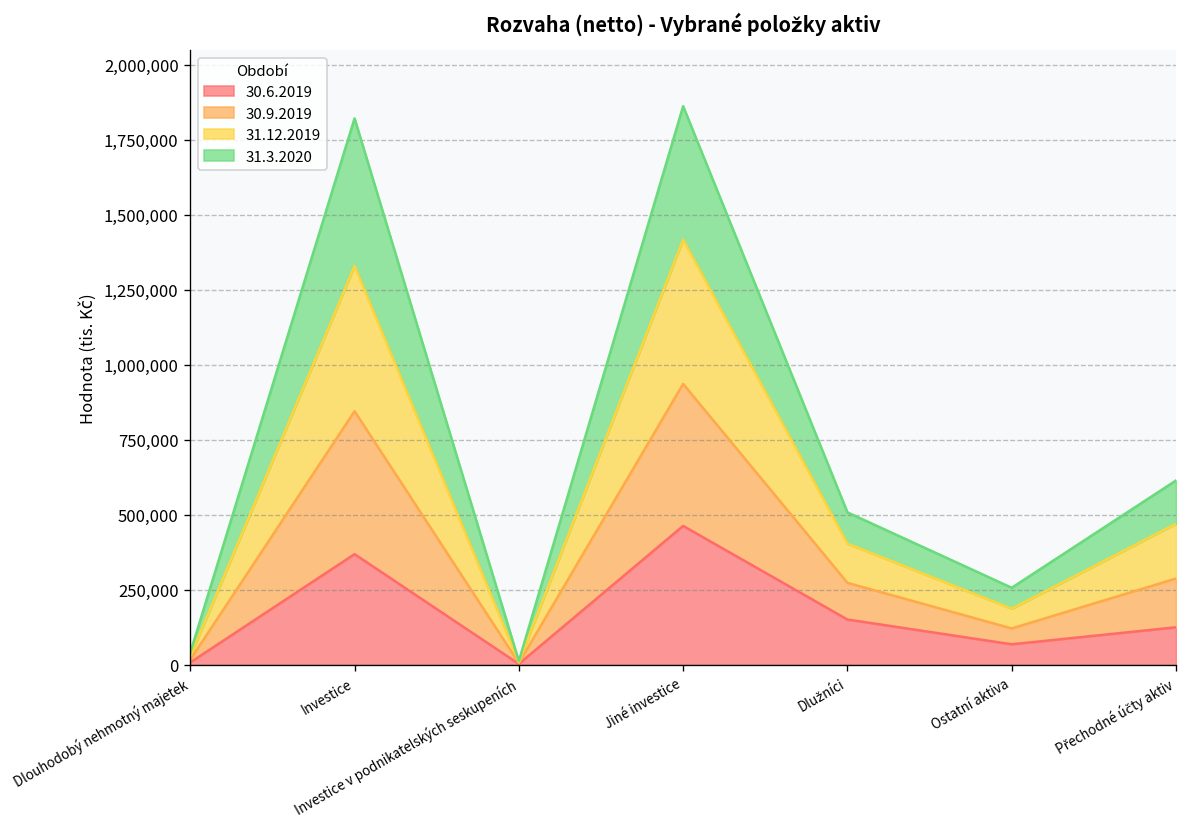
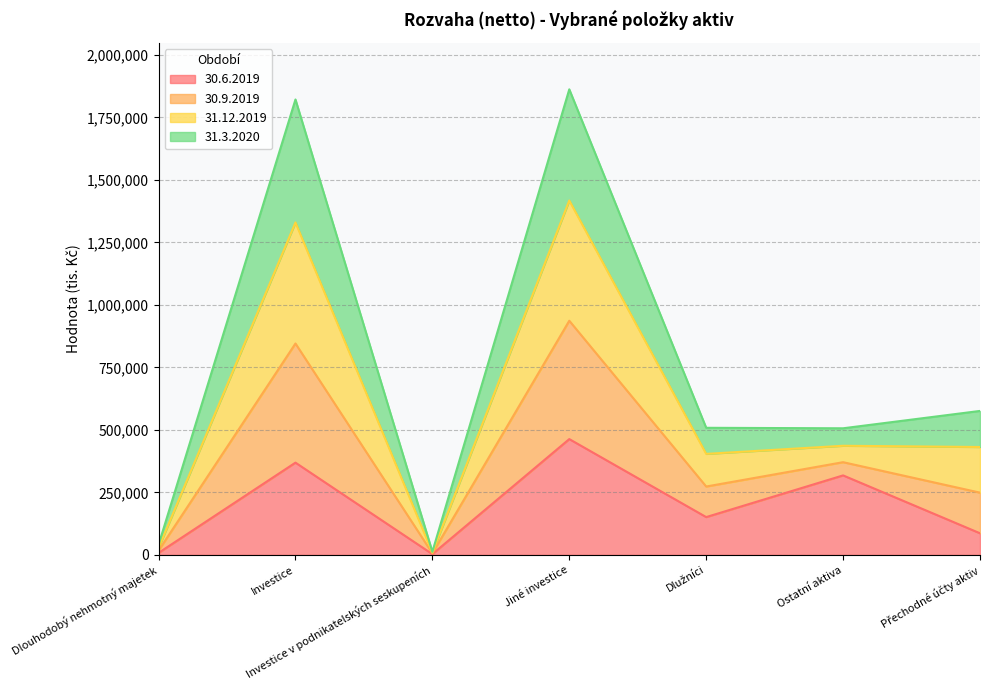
  {
    "30.6.2019": {
      "Investice": "370,000",
      "Jiné investice": "460,000",
      "Dlužníci": "150,000",
-     "Ostatní aktiva": "70,000",
-     "Přechodné účty aktiv": "130,000"
+     "Ostatní aktiva": "320,000",
+     "Přechodné účty aktiv": "90,000"
    },
    "31.3.2020": {
      "Dlouhodobý nehmotný majetek": "10,000",
      "Investice": "490,000",
      "Jiné investice": "440,000",
      "Dlužníci": "100,000",
      "Ostatní aktiva": "70,000",
      "Přechodné účty aktiv": "140,000"
    }
  }
